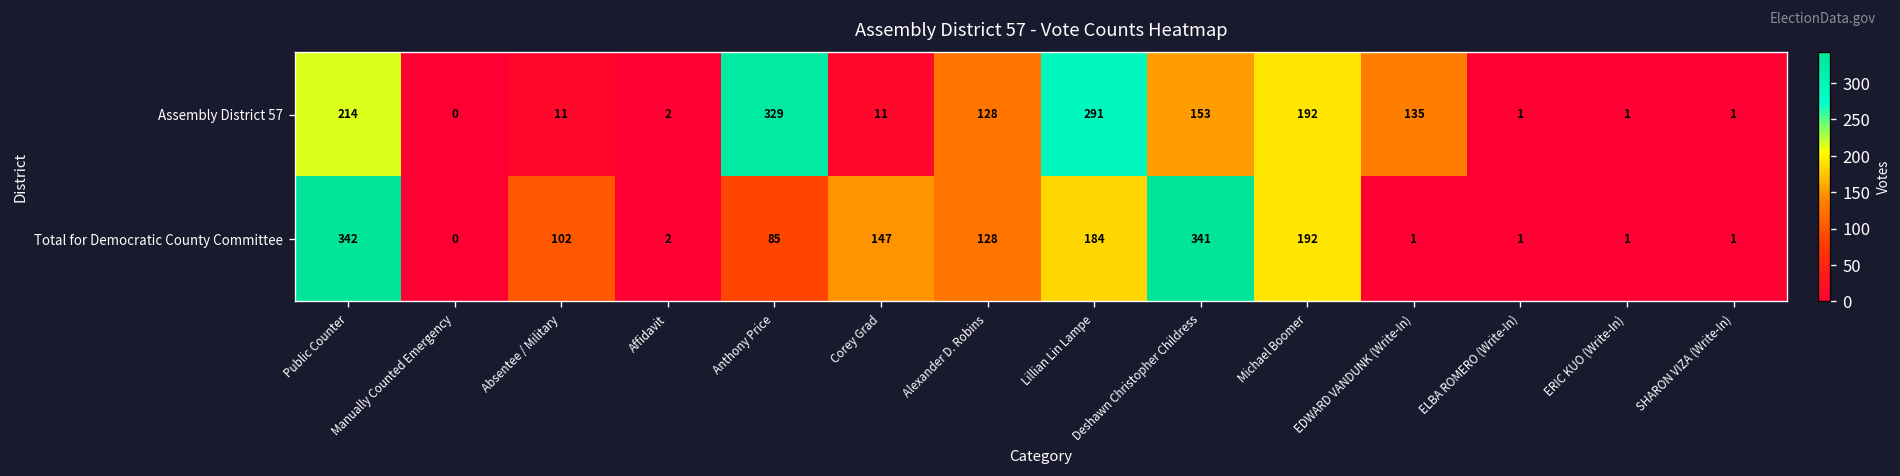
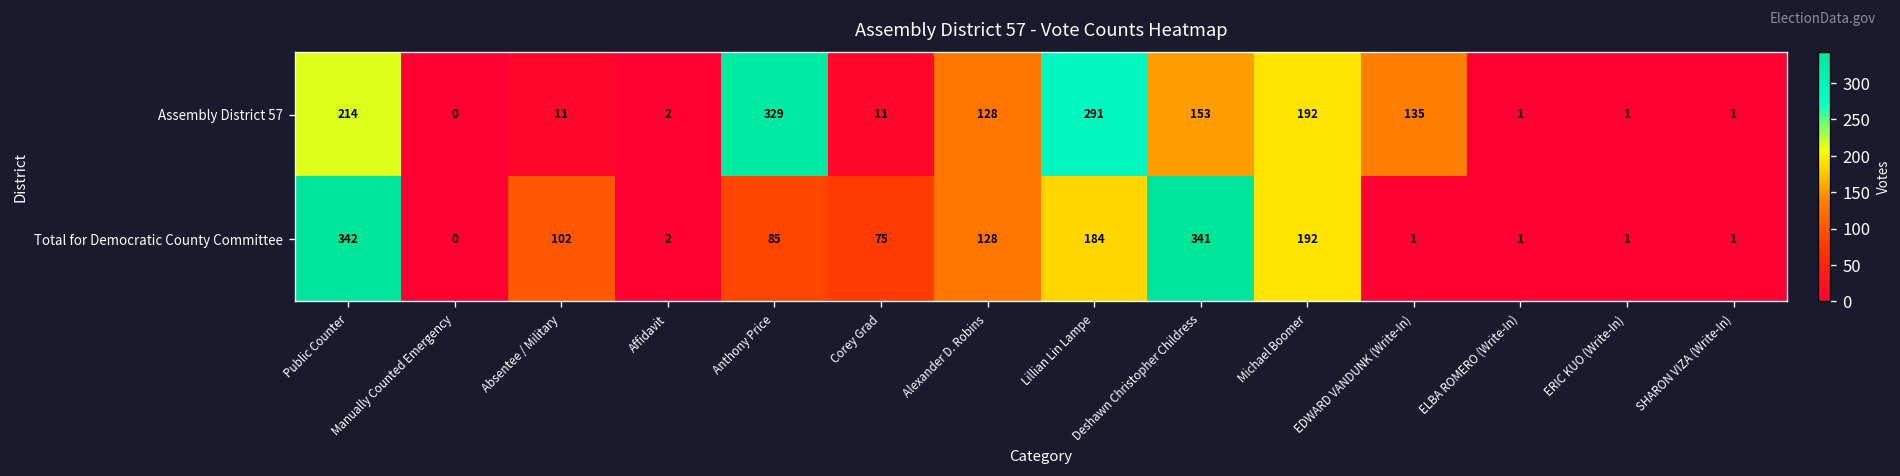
  {
    "Assembly District 57": {
      "Public Counter": 214,
      "Manually Counted Emergency": 0,
      "Absentee / Military": 11,
      "Affidavit": 2,
      "Anthony Price": 329,
      "Corey Grad": 11,
      "Alexander D. Robins": 128,
      "Lillian Lin Lampe": 291,
      "Deshawn Christopher Childress": 153,
      "Michael Boomer": 192,
      "EDWARD VANDUNK (Write-In)": 135,
      "ELBA ROMERO (Write-In)": 1,
      "ERIC KUO (Write-In)": 1,
      "SHARON VIZA (Write-In)": 1
    },
    "Total for Democratic County Committee": {
      "Public Counter": 342,
      "Manually Counted Emergency": 0,
      "Absentee / Military": 102,
      "Affidavit": 2,
      "Anthony Price": 85,
-     "Corey Grad": 147,
+     "Corey Grad": 75,
      "Alexander D. Robins": 128,
      "Lillian Lin Lampe": 184,
      "Deshawn Christopher Childress": 341,
      "Michael Boomer": 192,
      "EDWARD VANDUNK (Write-In)": 1,
      "ELBA ROMERO (Write-In)": 1,
      "ERIC KUO (Write-In)": 1,
      "SHARON VIZA (Write-In)": 1
    }
  }
